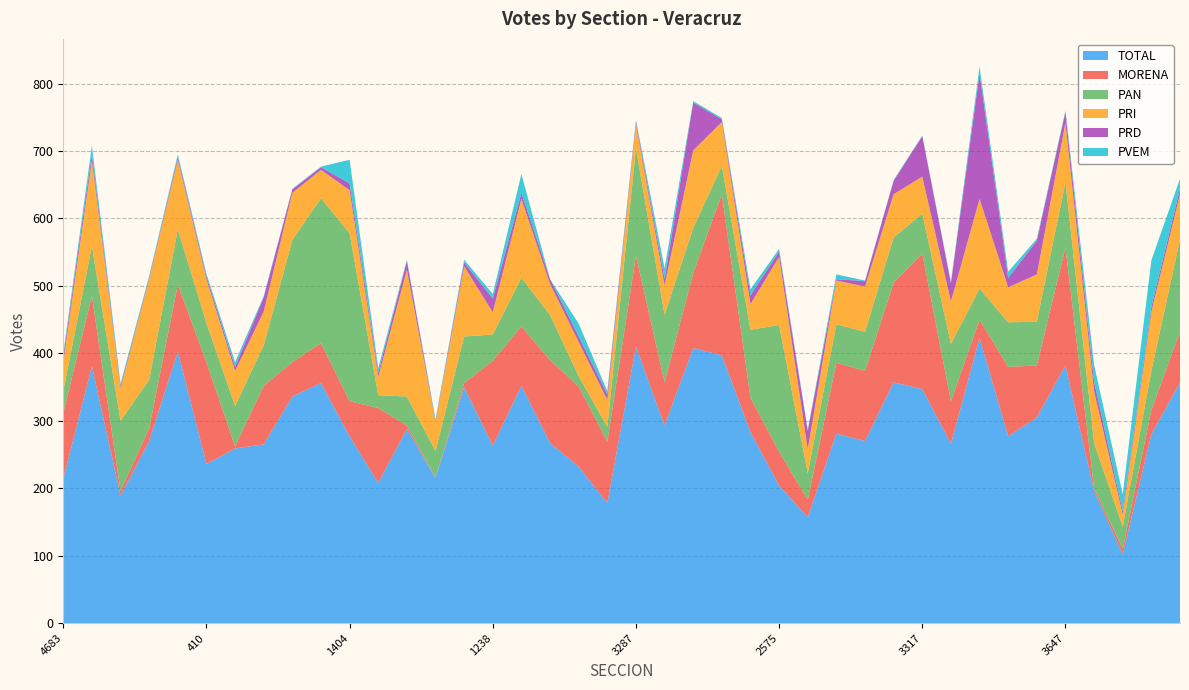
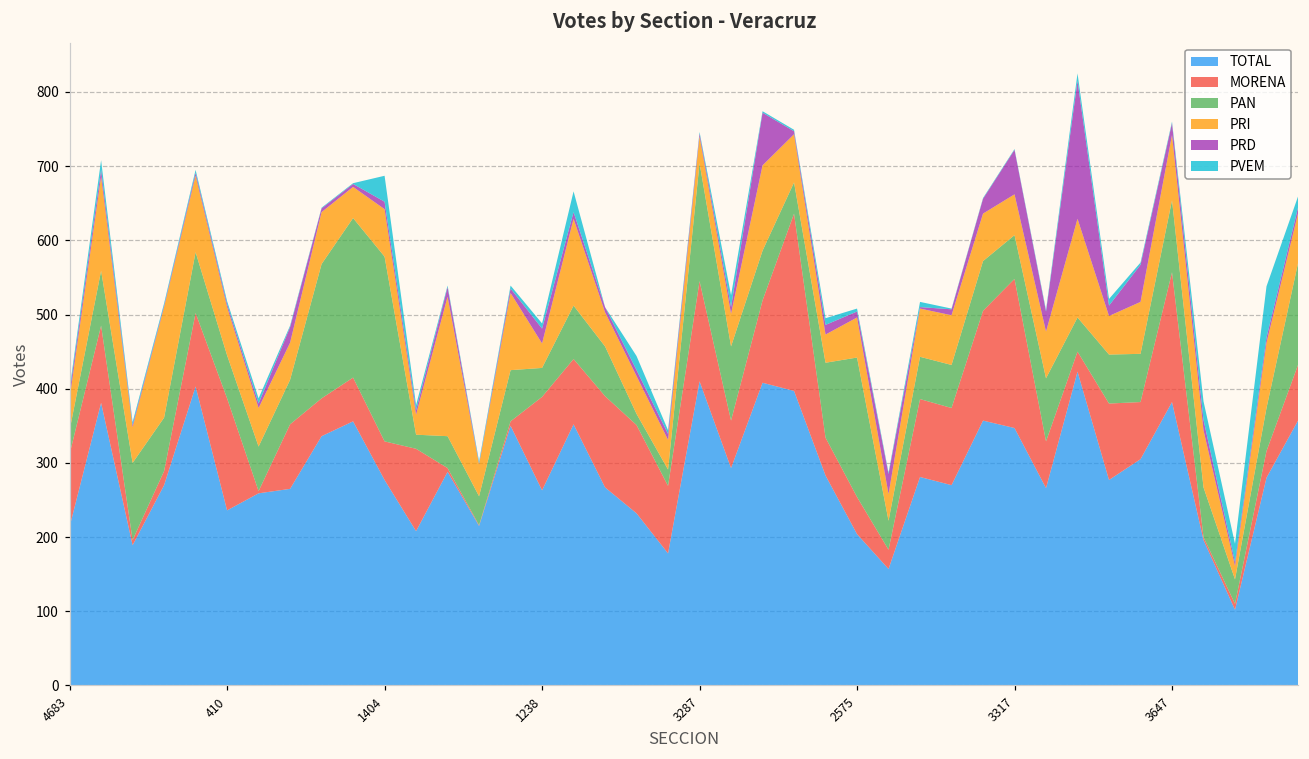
  {
    "MORENA": {
      "4683": 100,
      "410": 150,
      "1404": 50,
      "1238": 130,
      "3287": 140,
      "2575": 50,
      "3317": 200,
      "3647": 180
    },
    "PAN": {
      "4683": 30,
      "410": 60,
      "1404": 250,
      "1238": 40,
      "3287": 160,
      "2575": 190,
      "3317": 60,
      "3647": 100
    },
    "PRI": {
      "4683": 40,
      "410": 70,
      "1404": 60,
      "1238": 30,
      "3287": 40,
-     "2575": 100,
+     "2575": 50,
      "3317": 60,
      "3647": 90
    },
    "PRD": {
      "4683": 10,
      "410": 0,
      "1404": 10,
      "1238": 20,
      "2575": 10
    }
  }
